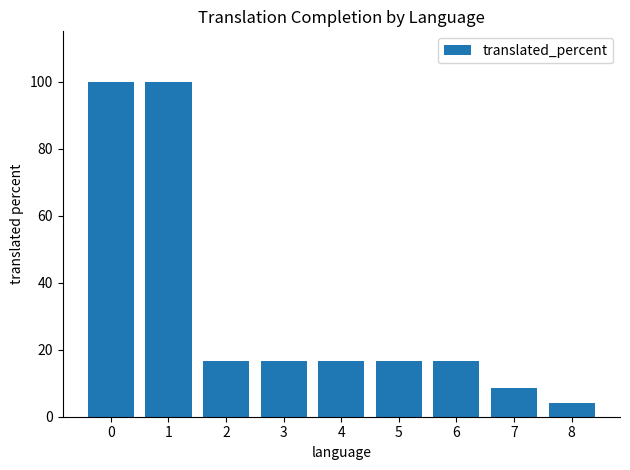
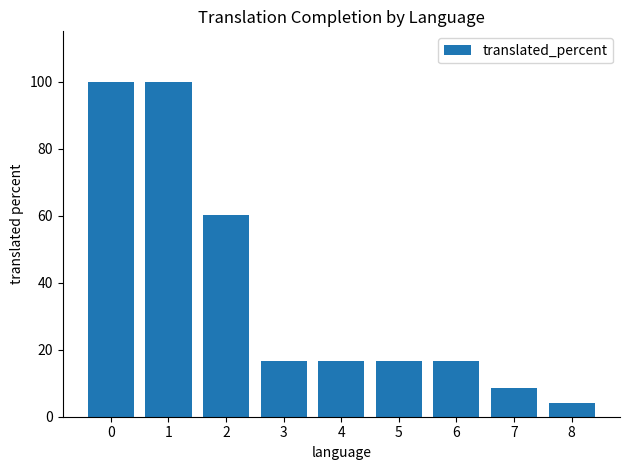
  {
    "0": 100,
    "1": 100,
-   "2": 17,
+   "2": 60,
    "3": 17,
    "4": 17,
    "5": 17,
    "6": 17,
    "7": 9,
    "8": 4
  }
